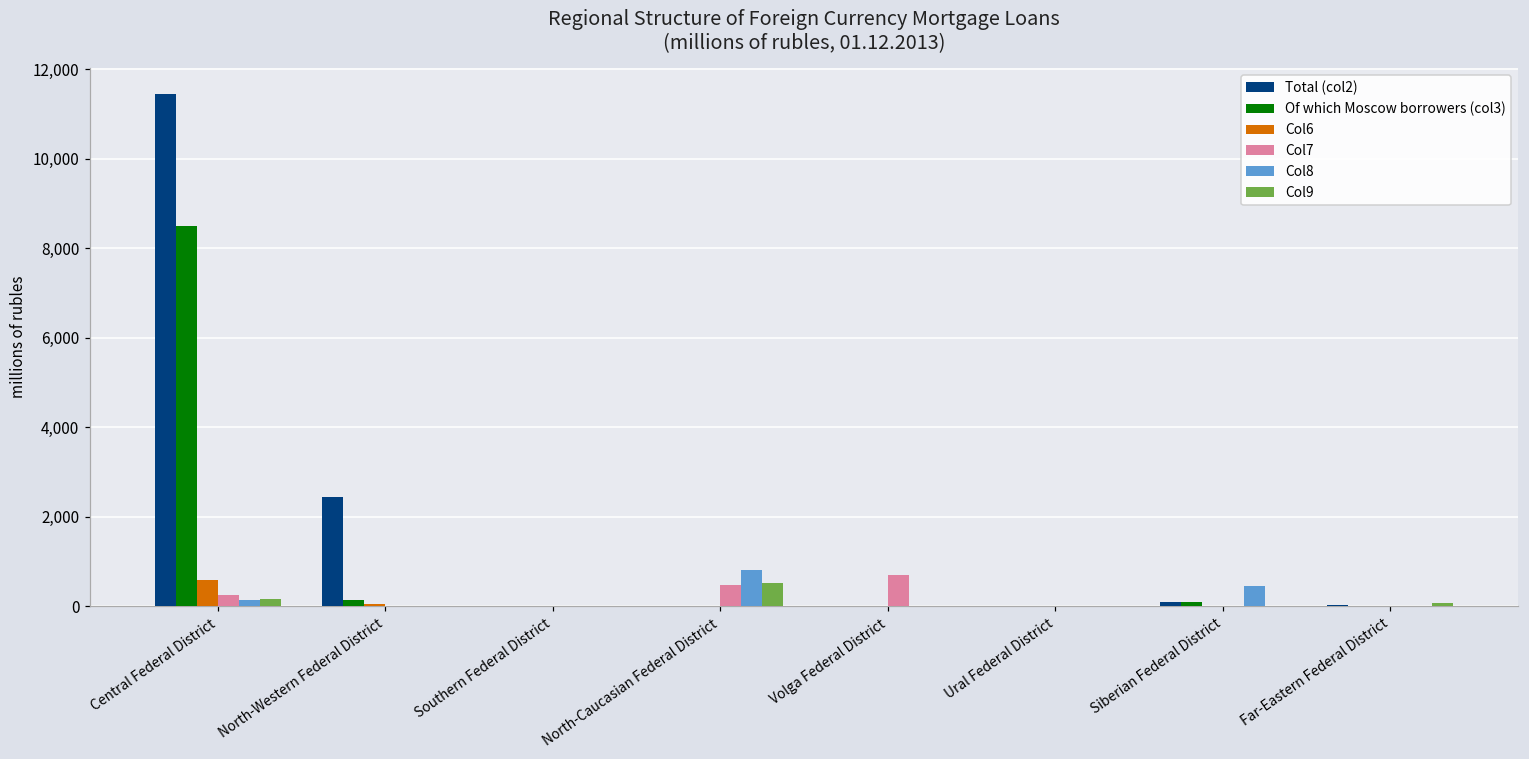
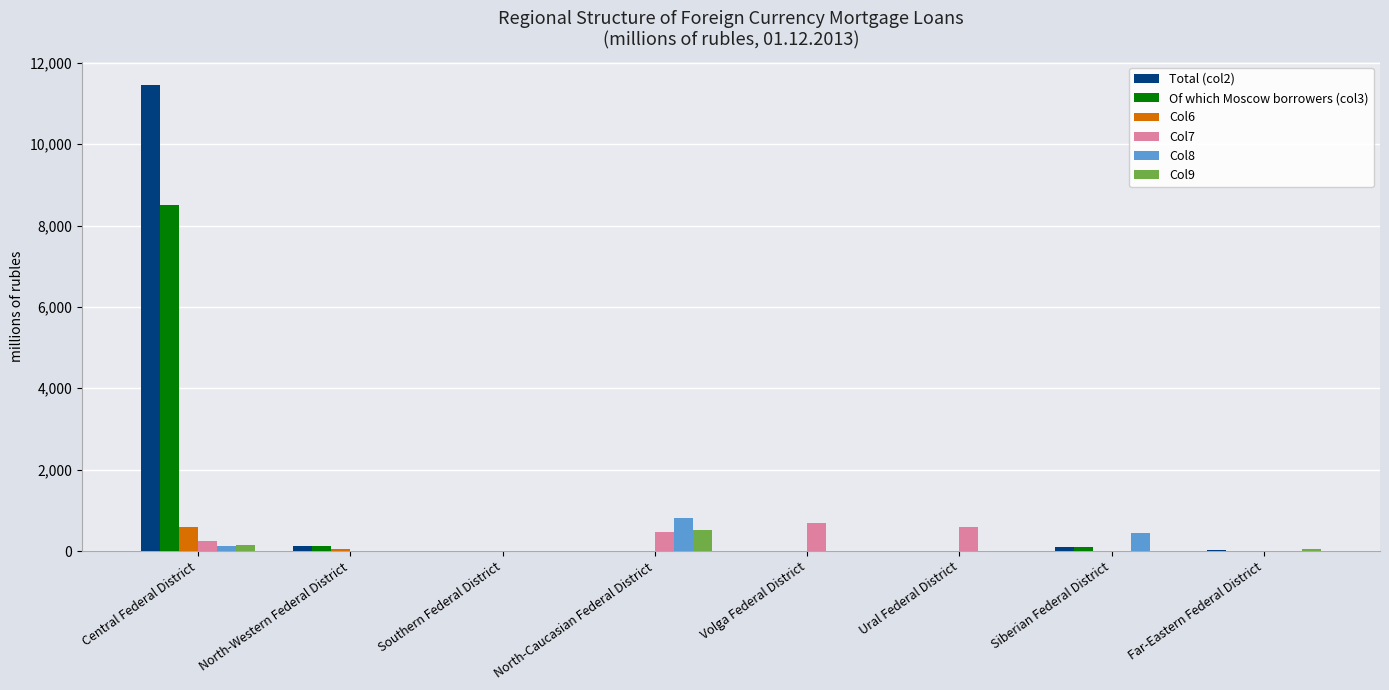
  {
    "Total (col2)": {
      "Central Federal District": "11,500",
-     "North-Western Federal District": "2,400",
+     "North-Western Federal District": "100",
      "North-Caucasian Federal District": "0",
      "Volga Federal District": "0",
      "Ural Federal District": "0",
      "Siberian Federal District": "100"
    },
    "Of which Moscow borrowers (col3)": {
      "Central Federal District": "8,500",
      "North-Western Federal District": "100",
      "North-Caucasian Federal District": "0",
      "Volga Federal District": "0",
      "Ural Federal District": "0",
      "Siberian Federal District": "100"
    },
    "Col6": {
      "Central Federal District": "600",
      "Southern Federal District": "0",
      "North-Caucasian Federal District": "0",
      "Volga Federal District": "0",
      "Ural Federal District": "0",
      "Siberian Federal District": "0",
      "Far-Eastern Federal District": "0"
    },
    "Col7": {
      "Central Federal District": "200",
      "North-Western Federal District": "0",
      "Southern Federal District": "0",
      "North-Caucasian Federal District": "500",
      "Volga Federal District": "700",
-     "Ural Federal District": "0",
+     "Ural Federal District": "600",
      "Siberian Federal District": "0",
      "Far-Eastern Federal District": "0"
    },
    "Col8": {
      "Central Federal District": "100",
      "North-Western Federal District": "0",
      "Southern Federal District": "0",
      "North-Caucasian Federal District": "800",
      "Volga Federal District": "0",
      "Ural Federal District": "0",
      "Siberian Federal District": "500",
      "Far-Eastern Federal District": "0"
    },
    "Col9": {
      "Central Federal District": "200",
      "North-Western Federal District": "0",
      "Southern Federal District": "0",
      "North-Caucasian Federal District": "500",
      "Volga Federal District": "0",
      "Ural Federal District": "0",
      "Siberian Federal District": "0"
    }
  }
